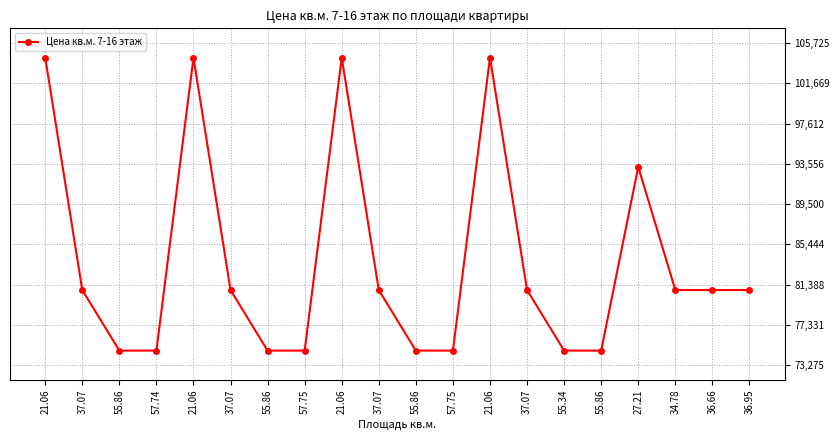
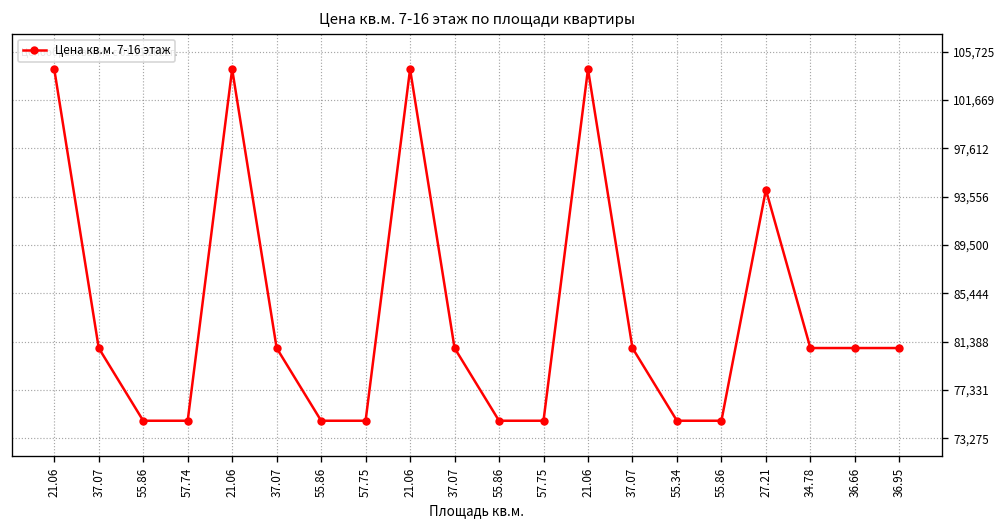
  {
    "57.74": "75,000",
    "55.34": "75,000",
-   "27.21": "93,000",
+   "27.21": "94,000",
    "34.78": "81,000",
    "36.66": "81,000",
    "36.95": "81,000"
  }
